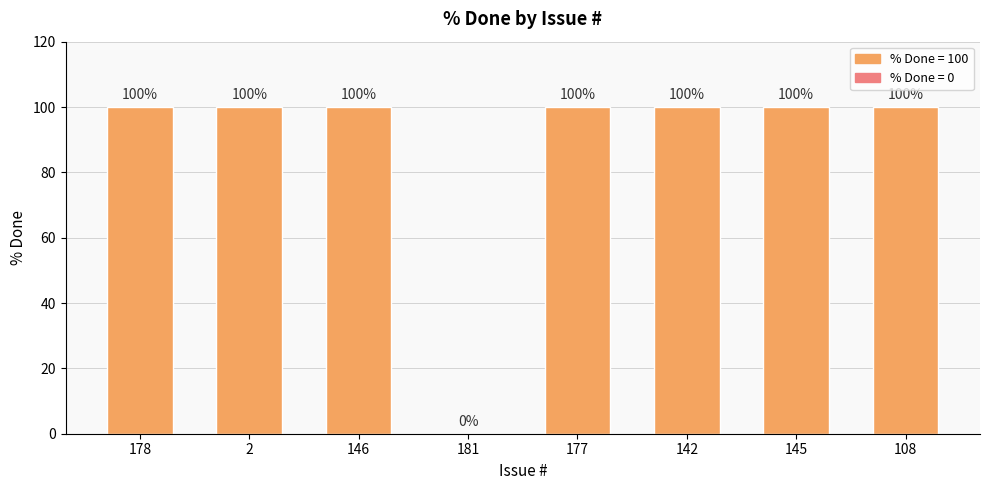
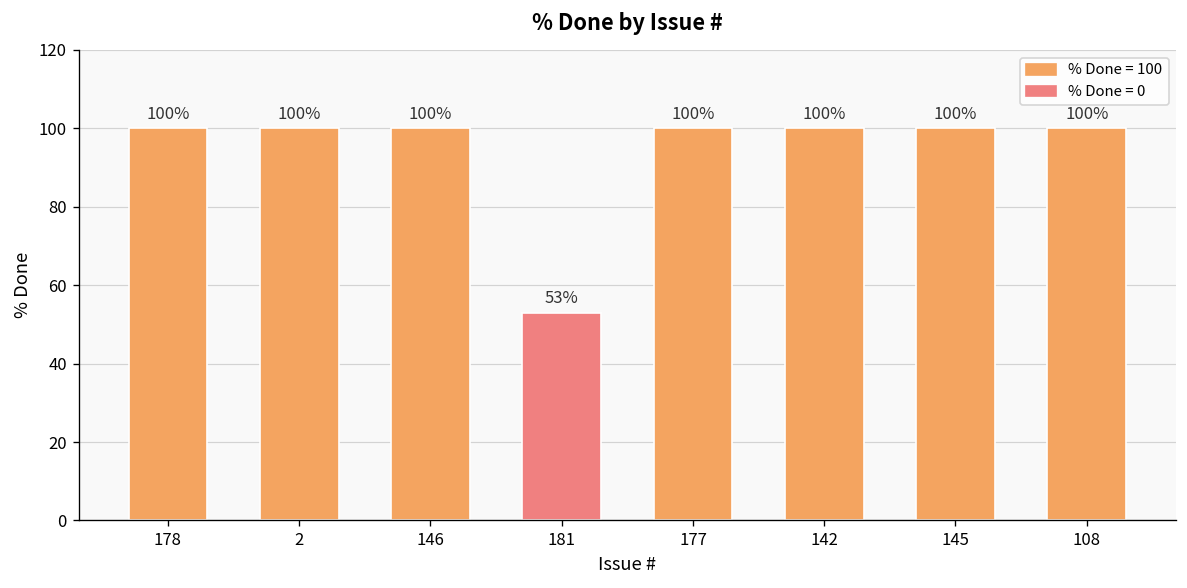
  {
    "178": "100%",
    "2": "100%",
    "146": "100%",
-   "181": "0%",
+   "181": "53%",
    "177": "100%",
    "142": "100%",
    "145": "100%"
  }
